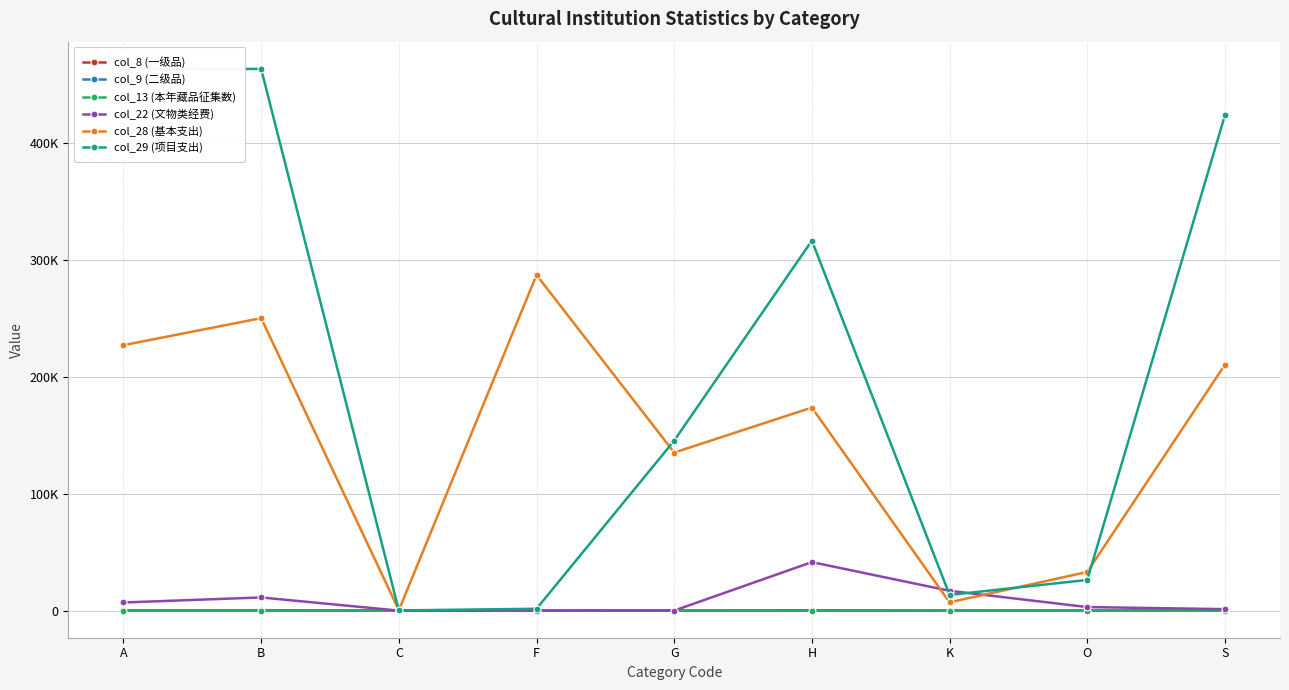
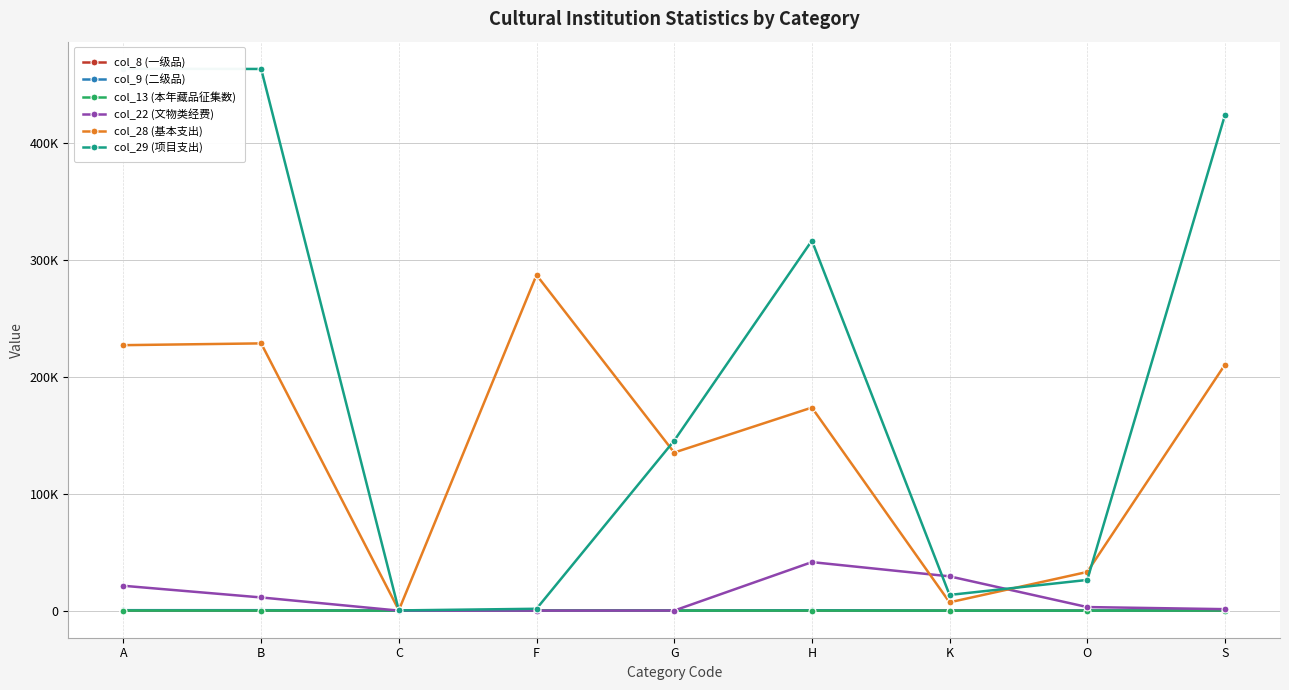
  {
    "col_22 (文物类经费)": {
-     "A": 7000,
+     "A": 21000,
      "B": 11000,
      "H": 41000,
-     "K": 17000,
+     "K": 29000,
      "O": 3000
    },
    "col_28 (基本支出)": {
      "A": 227000,
-     "B": 250000,
+     "B": 229000,
      "F": 287000,
      "G": 135000,
      "H": 174000,
      "K": 7000,
      "O": 33000,
      "S": 210000
    }
  }
